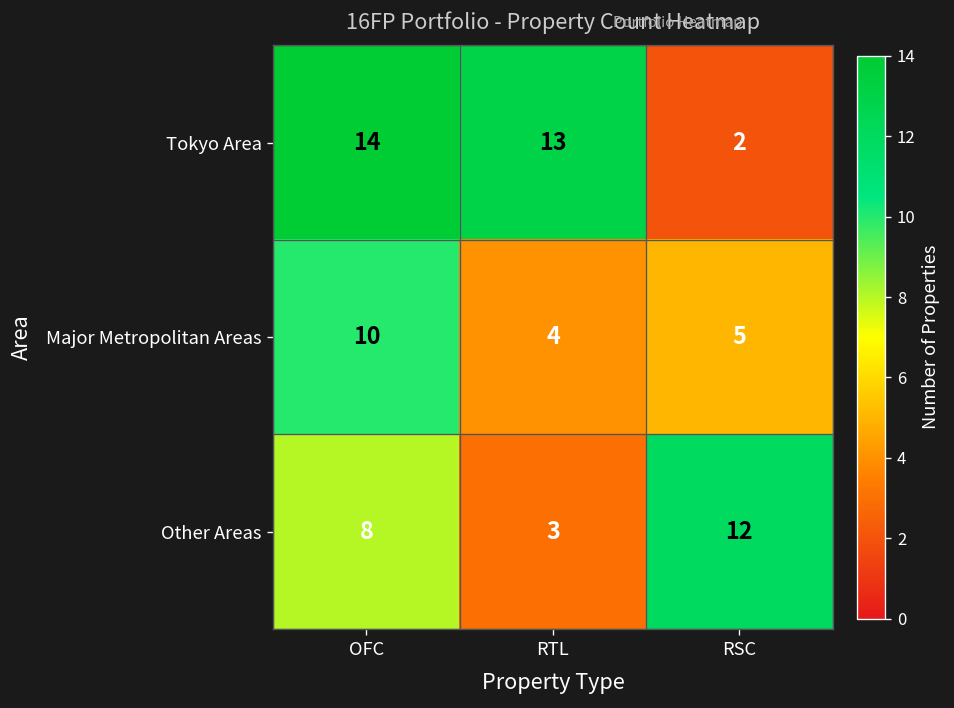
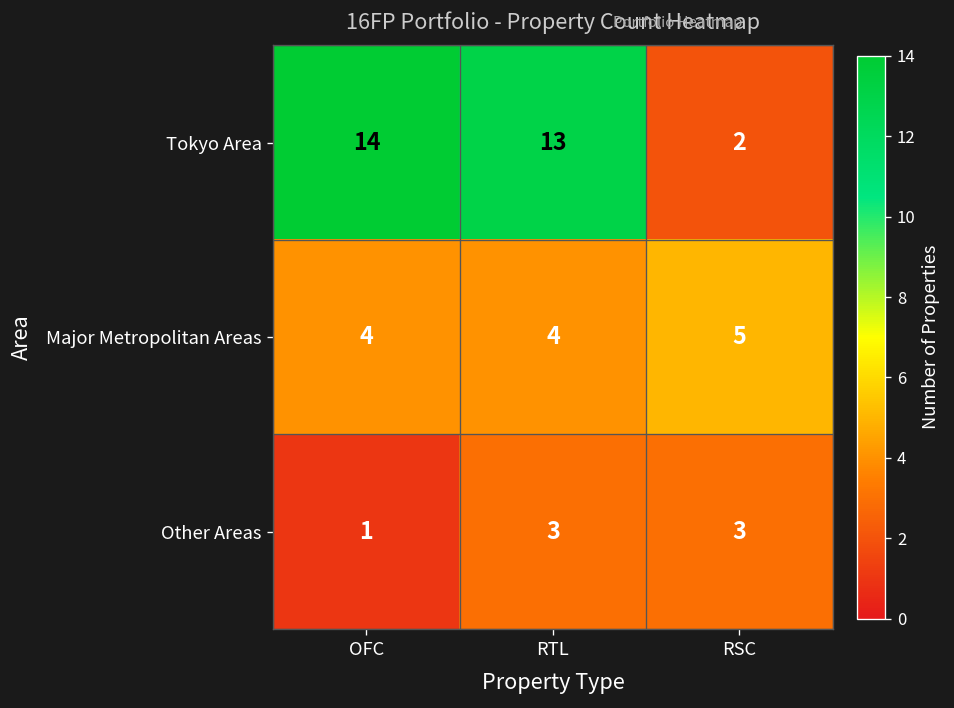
  {
    "Tokyo Area": {
      "OFC": 14,
      "RTL": 13,
      "RSC": 2
    },
    "Major Metropolitan Areas": {
-     "OFC": 10,
+     "OFC": 4,
      "RTL": 4,
      "RSC": 5
    },
    "Other Areas": {
-     "OFC": 8,
+     "OFC": 1,
      "RTL": 3,
-     "RSC": 12
+     "RSC": 3
    }
  }
